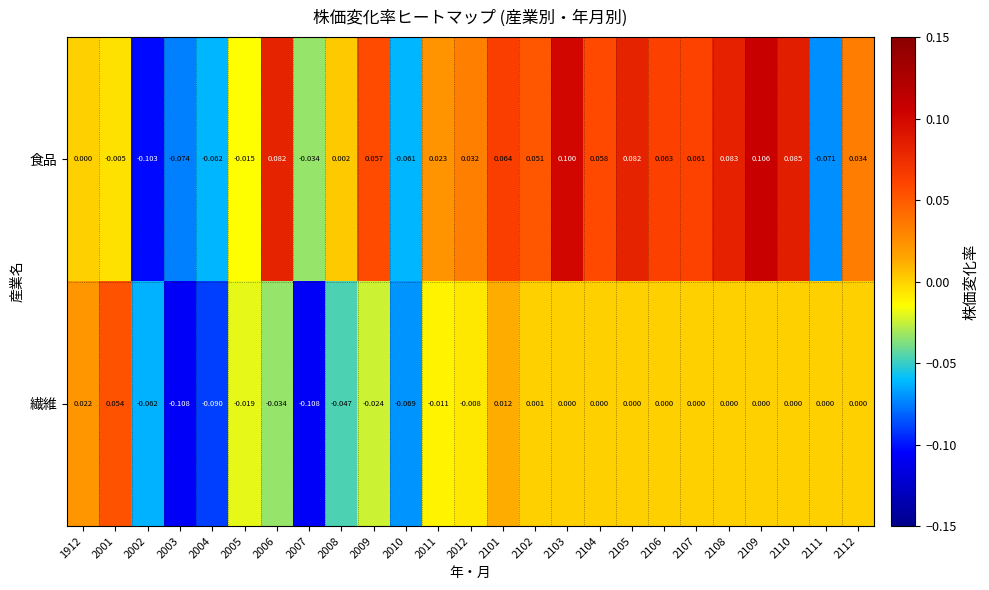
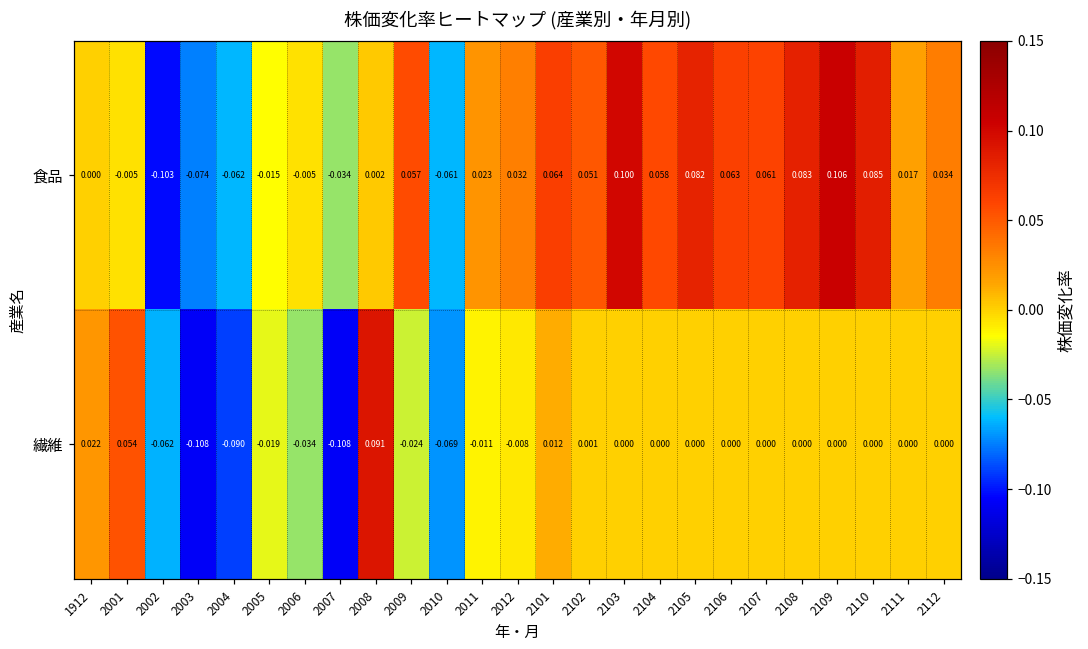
  {
    "食品": {
      "1912": 0.000,
      "2001": -0.005,
      "2002": -0.103,
      "2003": -0.074,
      "2004": -0.062,
      "2005": -0.015,
-     "2006": 0.082,
+     "2006": -0.005,
      "2007": -0.034,
      "2008": 0.002,
      "2009": 0.057,
      "2010": -0.061,
      "2011": 0.023,
      "2012": 0.032,
      "2101": 0.064,
      "2102": 0.051,
      "2103": 0.100,
      "2104": 0.058,
      "2105": 0.082,
      "2106": 0.063,
      "2107": 0.061,
      "2108": 0.083,
      "2109": 0.106,
      "2110": 0.085,
-     "2111": -0.071,
+     "2111": 0.017,
      "2112": 0.034
    },
    "繊維": {
      "1912": 0.022,
      "2001": 0.054,
      "2002": -0.062,
      "2003": -0.108,
      "2004": -0.090,
      "2005": -0.019,
      "2006": -0.034,
      "2007": -0.108,
-     "2008": -0.047,
+     "2008": 0.091,
      "2009": -0.024,
      "2010": -0.069,
      "2011": -0.011,
      "2012": -0.008,
      "2101": 0.012,
      "2102": 0.001,
      "2103": 0.000,
      "2104": 0.000,
      "2105": 0.000,
      "2106": 0.000,
      "2107": 0.000,
      "2108": 0.000,
      "2109": 0.000,
      "2110": 0.000,
      "2111": 0.000,
      "2112": 0.000
    }
  }
